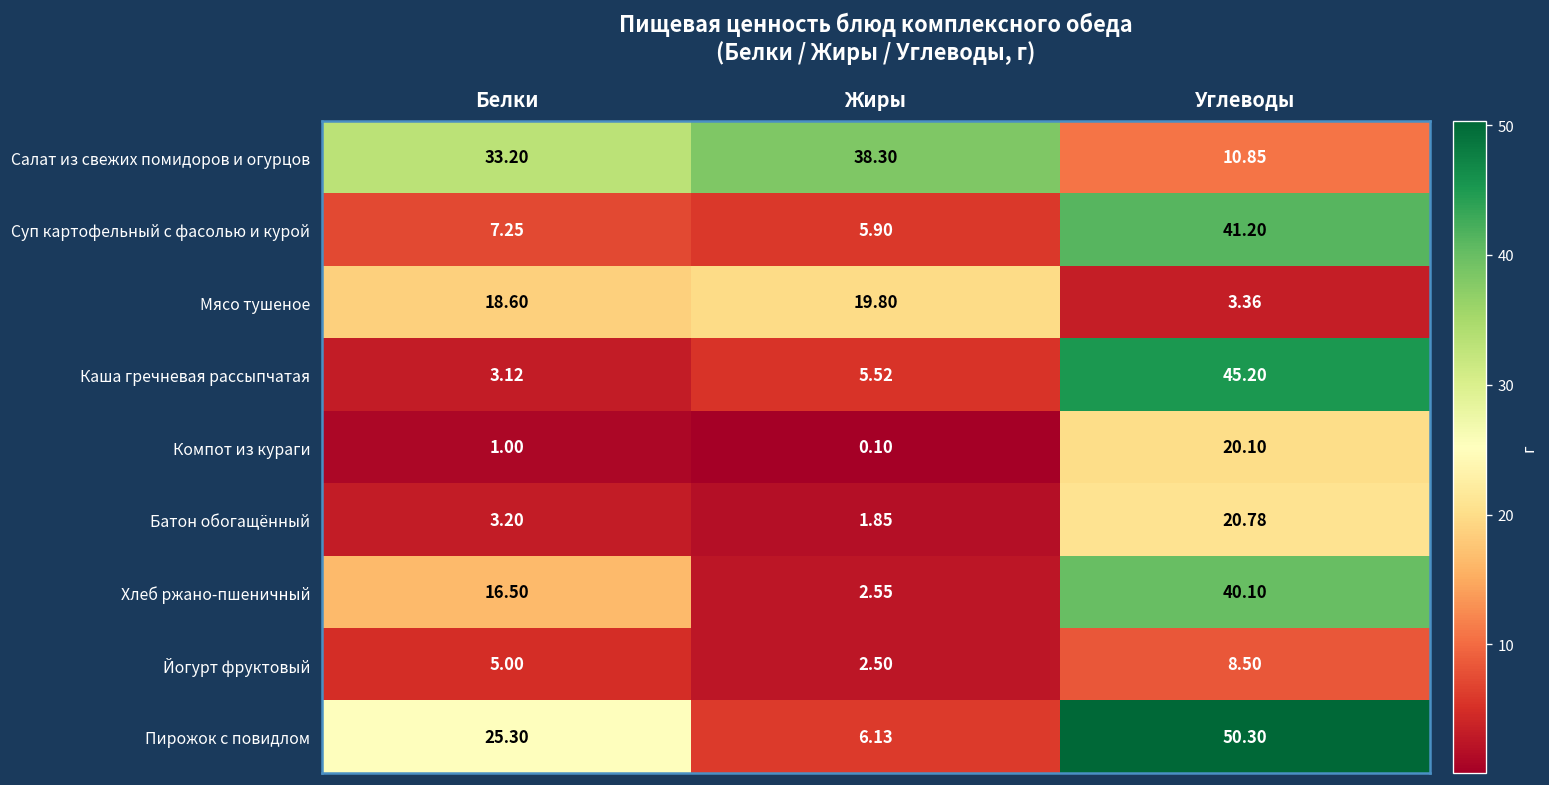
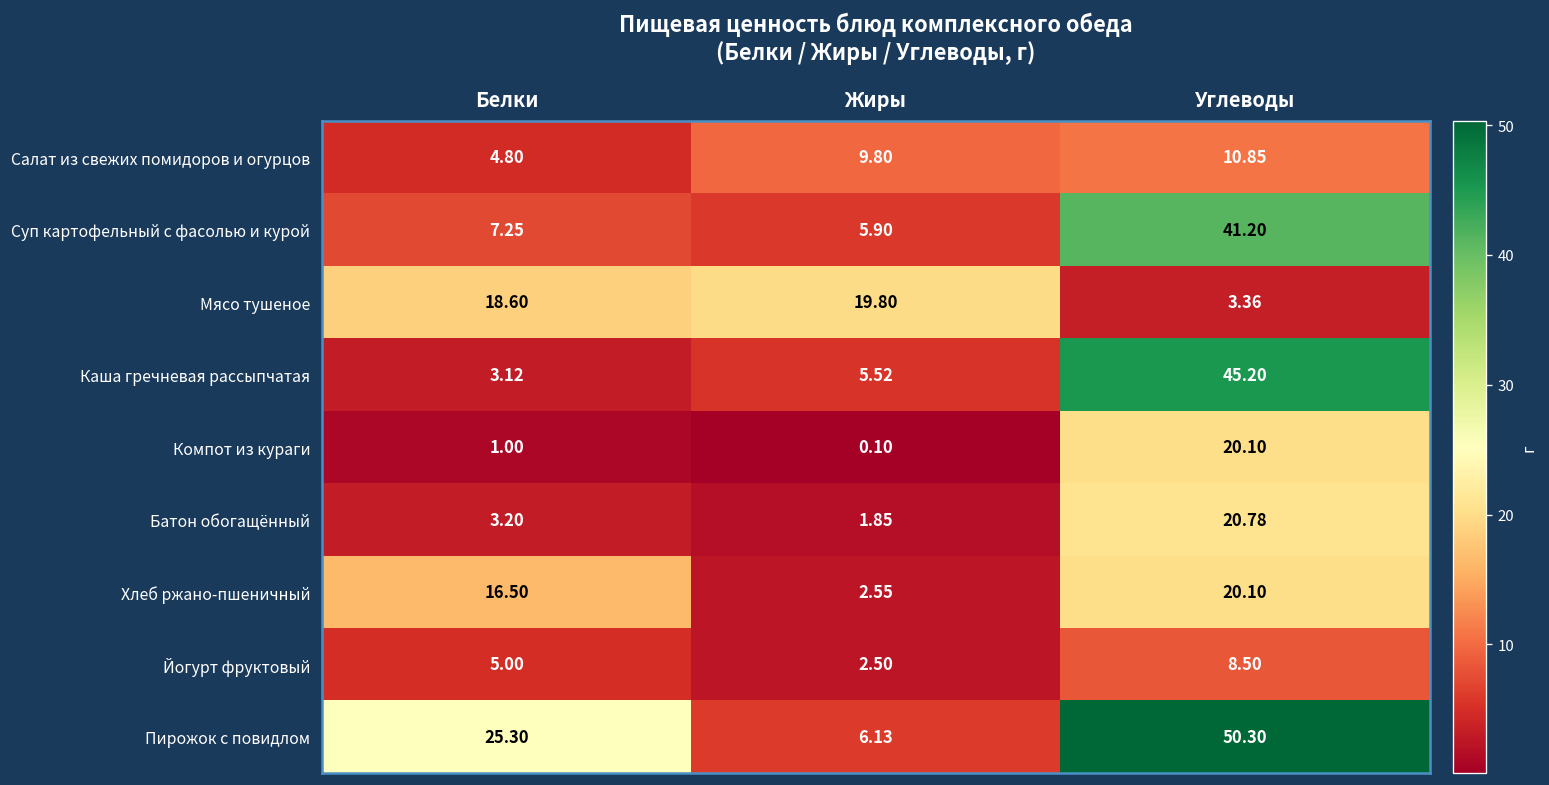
  {
    "Салат из свежих помидоров и огурцов": {
-     "Белки": 33.20,
-     "Жиры": 38.30,
+     "Белки": 4.80,
+     "Жиры": 9.80,
      "Углеводы": 10.85
    },
    "Суп картофельный с фасолью и курой": {
      "Белки": 7.25,
      "Жиры": 5.90,
      "Углеводы": 41.20
    },
    "Мясо тушеное": {
      "Белки": 18.60,
      "Жиры": 19.80,
      "Углеводы": 3.36
    },
    "Каша гречневая рассыпчатая": {
      "Белки": 3.12,
      "Жиры": 5.52,
      "Углеводы": 45.20
    },
    "Компот из кураги": {
      "Белки": 1.00,
      "Жиры": 0.10,
      "Углеводы": 20.10
    },
    "Батон обогащённый": {
      "Белки": 3.20,
      "Жиры": 1.85,
      "Углеводы": 20.78
    },
    "Хлеб ржано-пшеничный": {
      "Белки": 16.50,
      "Жиры": 2.55,
-     "Углеводы": 40.10
+     "Углеводы": 20.10
    },
    "Йогурт фруктовый": {
      "Белки": 5.00,
      "Жиры": 2.50,
      "Углеводы": 8.50
    },
    "Пирожок с повидлом": {
      "Белки": 25.30,
      "Жиры": 6.13,
      "Углеводы": 50.30
    }
  }
